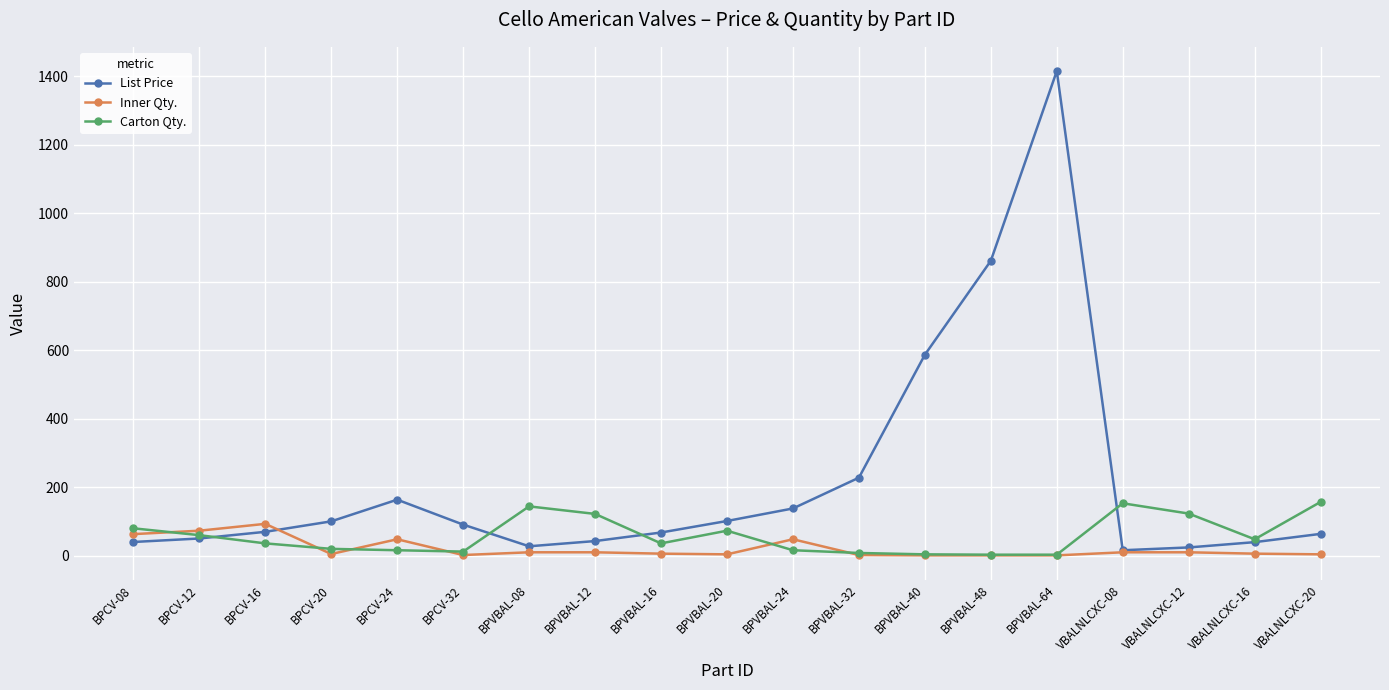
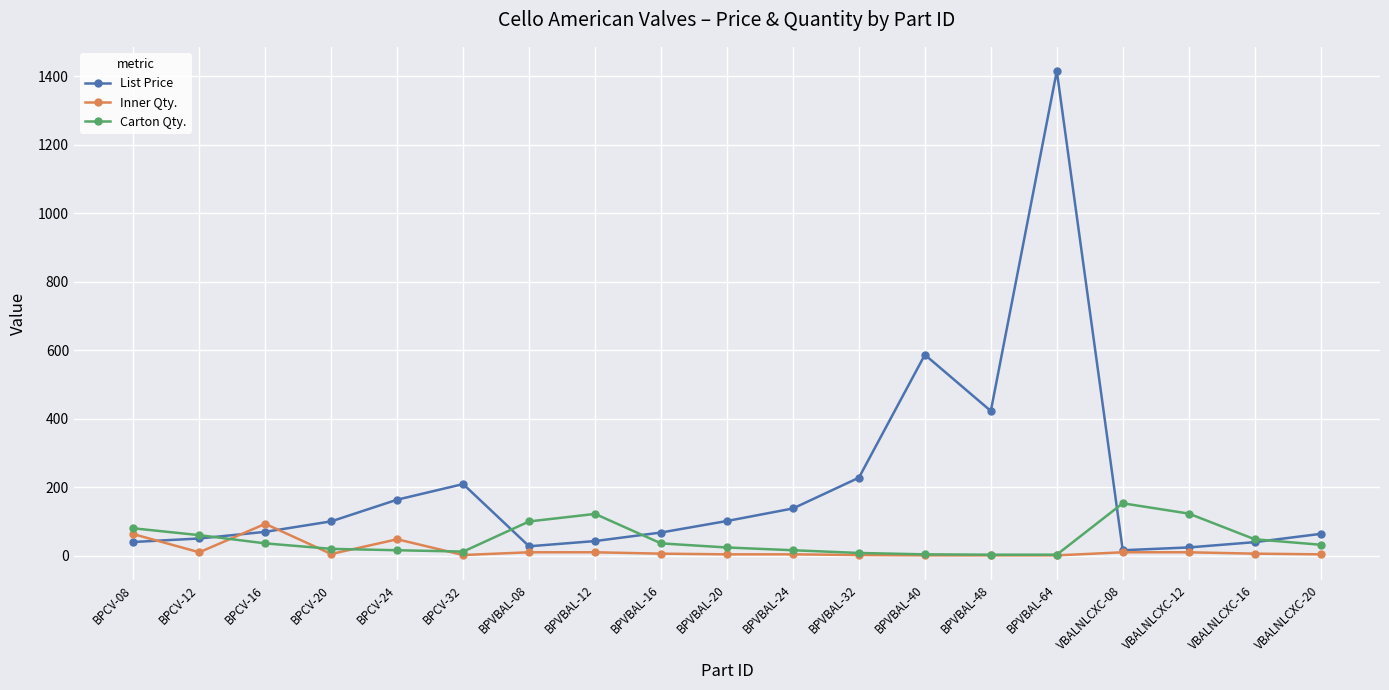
  {
    "List Price": {
      "BPCV-08": 40,
      "BPCV-12": 50,
      "BPCV-16": 70,
      "BPCV-20": 100,
      "BPCV-24": 160,
-     "BPCV-32": 90,
+     "BPCV-32": 210,
      "BPVBAL-08": 30,
      "BPVBAL-12": 40,
      "BPVBAL-16": 70,
      "BPVBAL-20": 100,
      "BPVBAL-24": 140,
      "BPVBAL-32": 230,
      "BPVBAL-40": 590,
-     "BPVBAL-48": 860,
+     "BPVBAL-48": 420,
      "BPVBAL-64": 1410,
      "VBALNLCXC-12": 20,
      "VBALNLCXC-16": 40,
      "VBALNLCXC-20": 60
    },
    "Inner Qty.": {
      "BPCV-08": 60,
-     "BPCV-12": 70,
+     "BPCV-12": 10,
      "BPCV-16": 90,
      "BPCV-20": 10,
      "BPCV-24": 50,
      "BPCV-32": 0,
      "BPVBAL-08": 10,
      "BPVBAL-12": 10,
      "BPVBAL-16": 10,
      "BPVBAL-20": 0,
-     "BPVBAL-24": 50,
+     "BPVBAL-24": 0,
      "VBALNLCXC-12": 10,
      "VBALNLCXC-16": 10,
      "VBALNLCXC-20": 0
    },
    "Carton Qty.": {
      "BPCV-08": 80,
      "BPCV-12": 60,
      "BPCV-16": 40,
      "BPCV-20": 20,
      "BPCV-24": 20,
      "BPCV-32": 10,
-     "BPVBAL-08": 140,
+     "BPVBAL-08": 100,
      "BPVBAL-12": 120,
      "BPVBAL-16": 40,
-     "BPVBAL-20": 70,
+     "BPVBAL-20": 20,
      "BPVBAL-24": 20,
      "VBALNLCXC-08": 150,
      "VBALNLCXC-12": 120,
      "VBALNLCXC-16": 50,
-     "VBALNLCXC-20": 160
+     "VBALNLCXC-20": 30
    }
  }
